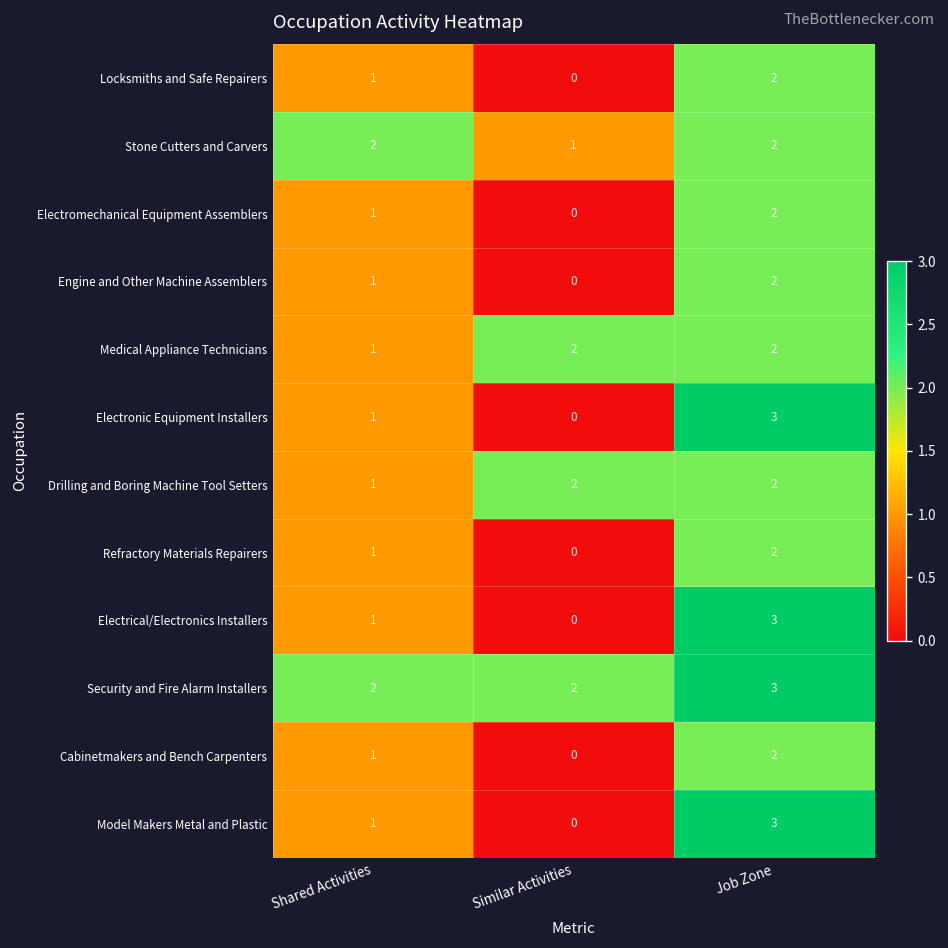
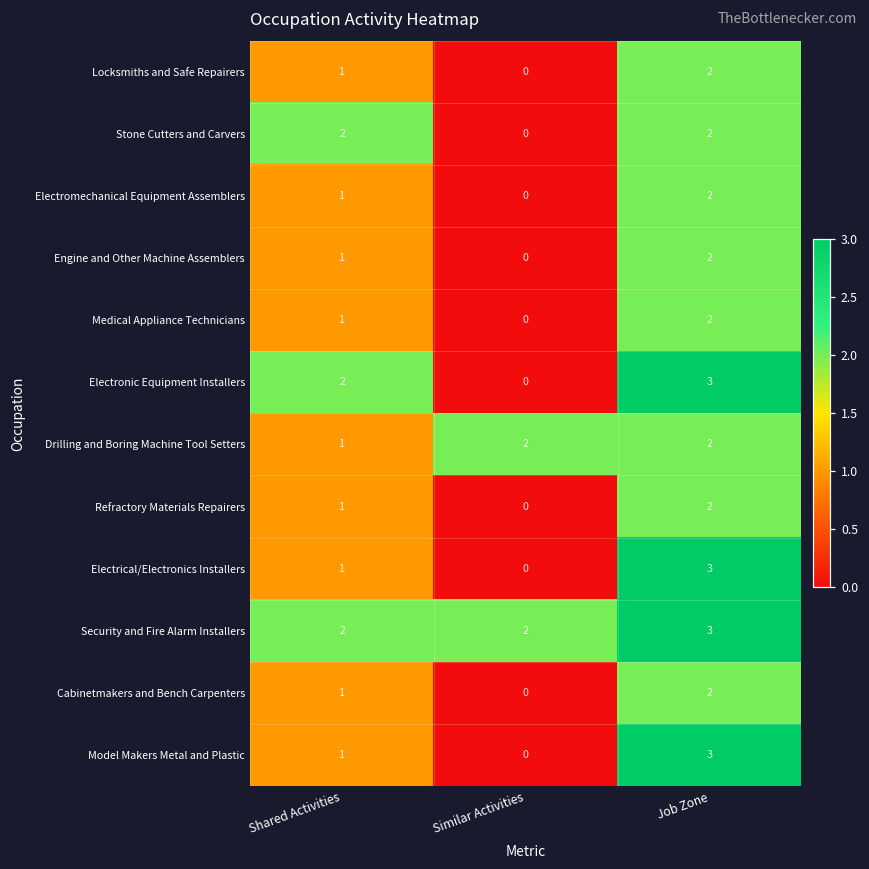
  {
    "Locksmiths and Safe Repairers": {
      "Shared Activities": 1,
      "Similar Activities": 0,
      "Job Zone": 2
    },
    "Stone Cutters and Carvers": {
      "Shared Activities": 2,
-     "Similar Activities": 1,
+     "Similar Activities": 0,
      "Job Zone": 2
    },
    "Electromechanical Equipment Assemblers": {
      "Shared Activities": 1,
      "Similar Activities": 0,
      "Job Zone": 2
    },
    "Engine and Other Machine Assemblers": {
      "Shared Activities": 1,
      "Similar Activities": 0,
      "Job Zone": 2
    },
    "Medical Appliance Technicians": {
      "Shared Activities": 1,
-     "Similar Activities": 2,
+     "Similar Activities": 0,
      "Job Zone": 2
    },
    "Electronic Equipment Installers": {
-     "Shared Activities": 1,
+     "Shared Activities": 2,
      "Similar Activities": 0,
      "Job Zone": 3
    },
    "Drilling and Boring Machine Tool Setters": {
      "Shared Activities": 1,
      "Similar Activities": 2,
      "Job Zone": 2
    },
    "Refractory Materials Repairers": {
      "Shared Activities": 1,
      "Similar Activities": 0,
      "Job Zone": 2
    },
    "Electrical/Electronics Installers": {
      "Shared Activities": 1,
      "Similar Activities": 0,
      "Job Zone": 3
    },
    "Security and Fire Alarm Installers": {
      "Shared Activities": 2,
      "Similar Activities": 2,
      "Job Zone": 3
    },
    "Cabinetmakers and Bench Carpenters": {
      "Shared Activities": 1,
      "Similar Activities": 0,
      "Job Zone": 2
    },
    "Model Makers Metal and Plastic": {
      "Shared Activities": 1,
      "Similar Activities": 0,
      "Job Zone": 3
    }
  }
